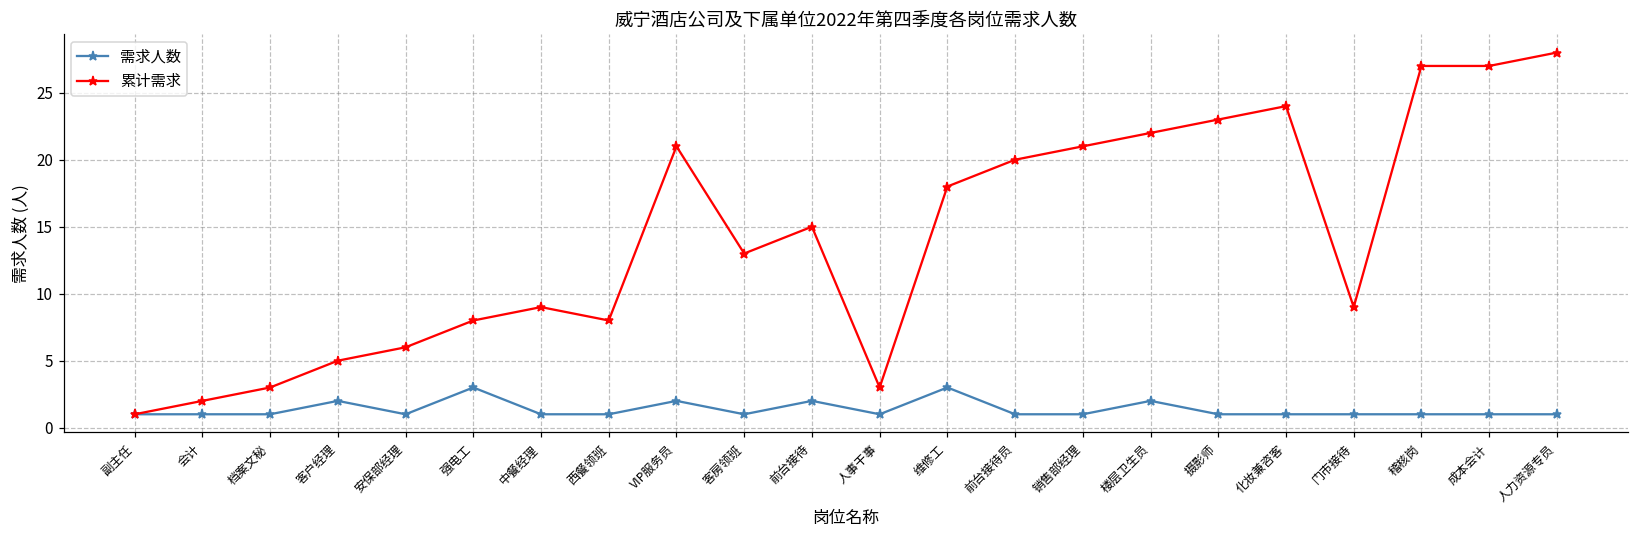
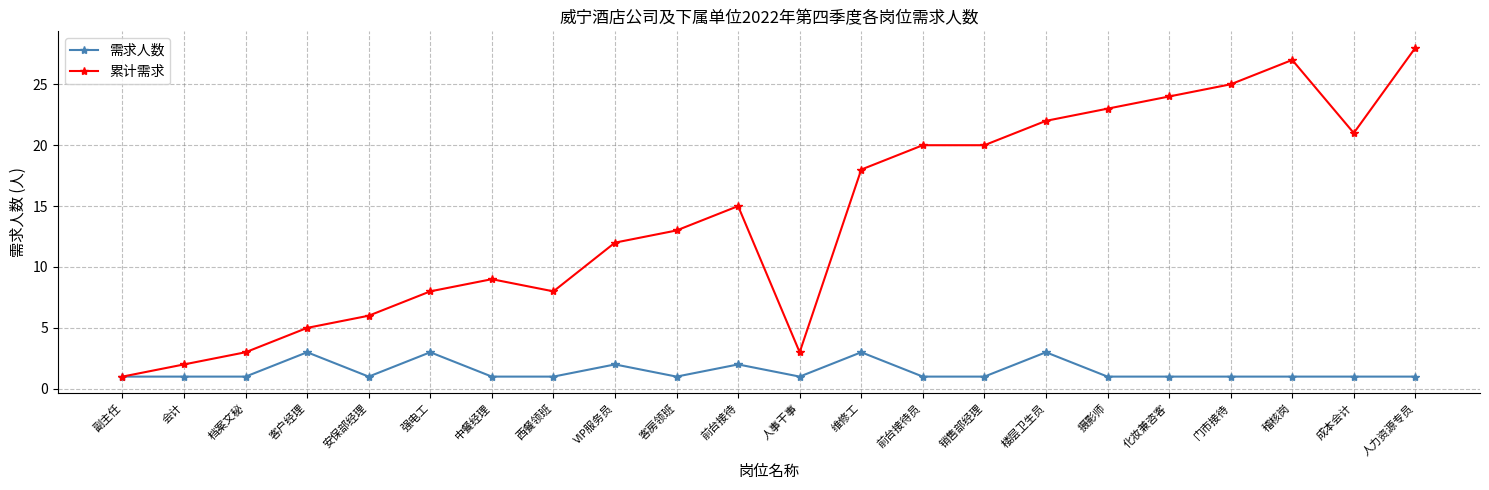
  {
    "需求人数": {
      "会计": 1,
      "档案文秘": 1,
-     "客户经理": 2,
+     "客户经理": 3,
      "安保部经理": 1,
      "强电工": 3,
      "中餐经理": 1,
      "西餐领班": 1,
      "VIP服务员": 2,
      "客房领班": 1,
      "前台接待": 2,
      "人事干事": 1,
      "维修工": 3,
      "前台接待员": 1,
      "销售部经理": 1,
-     "楼层卫生员": 2,
+     "楼层卫生员": 3,
      "摄影师": 1,
      "化妆兼咨客": 1,
      "门市接待": 1,
      "稽核岗": 1,
      "成本会计": 1,
      "人力资源专员": 1
    },
    "累计需求": {
      "会计": 2,
      "档案文秘": 3,
      "客户经理": 5,
      "安保部经理": 6,
      "强电工": 8,
      "中餐经理": 9,
      "西餐领班": 8,
-     "VIP服务员": 21,
+     "VIP服务员": 12,
      "客房领班": 13,
      "前台接待": 15,
      "人事干事": 3,
      "维修工": 18,
      "前台接待员": 20,
-     "销售部经理": 21,
+     "销售部经理": 20,
      "楼层卫生员": 22,
      "摄影师": 23,
      "化妆兼咨客": 24,
-     "门市接待": 9,
+     "门市接待": 25,
      "稽核岗": 27,
-     "成本会计": 27,
+     "成本会计": 21,
      "人力资源专员": 28
    }
  }
